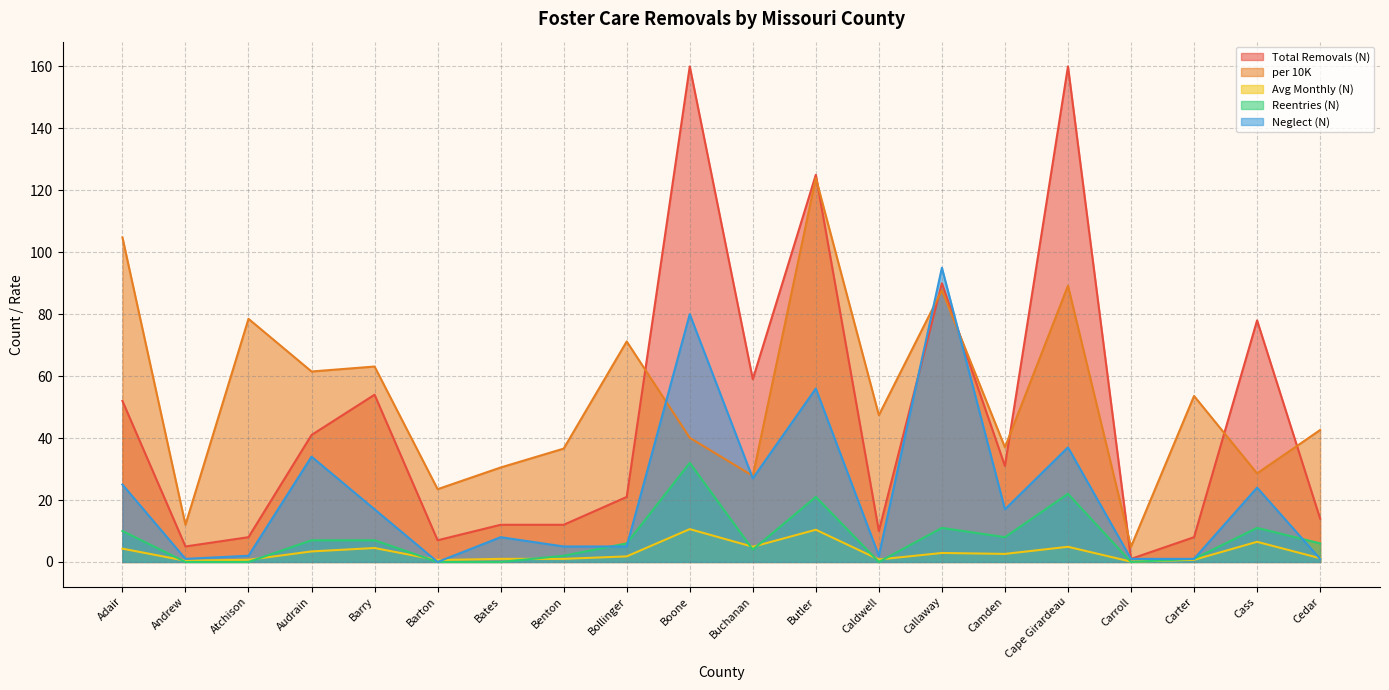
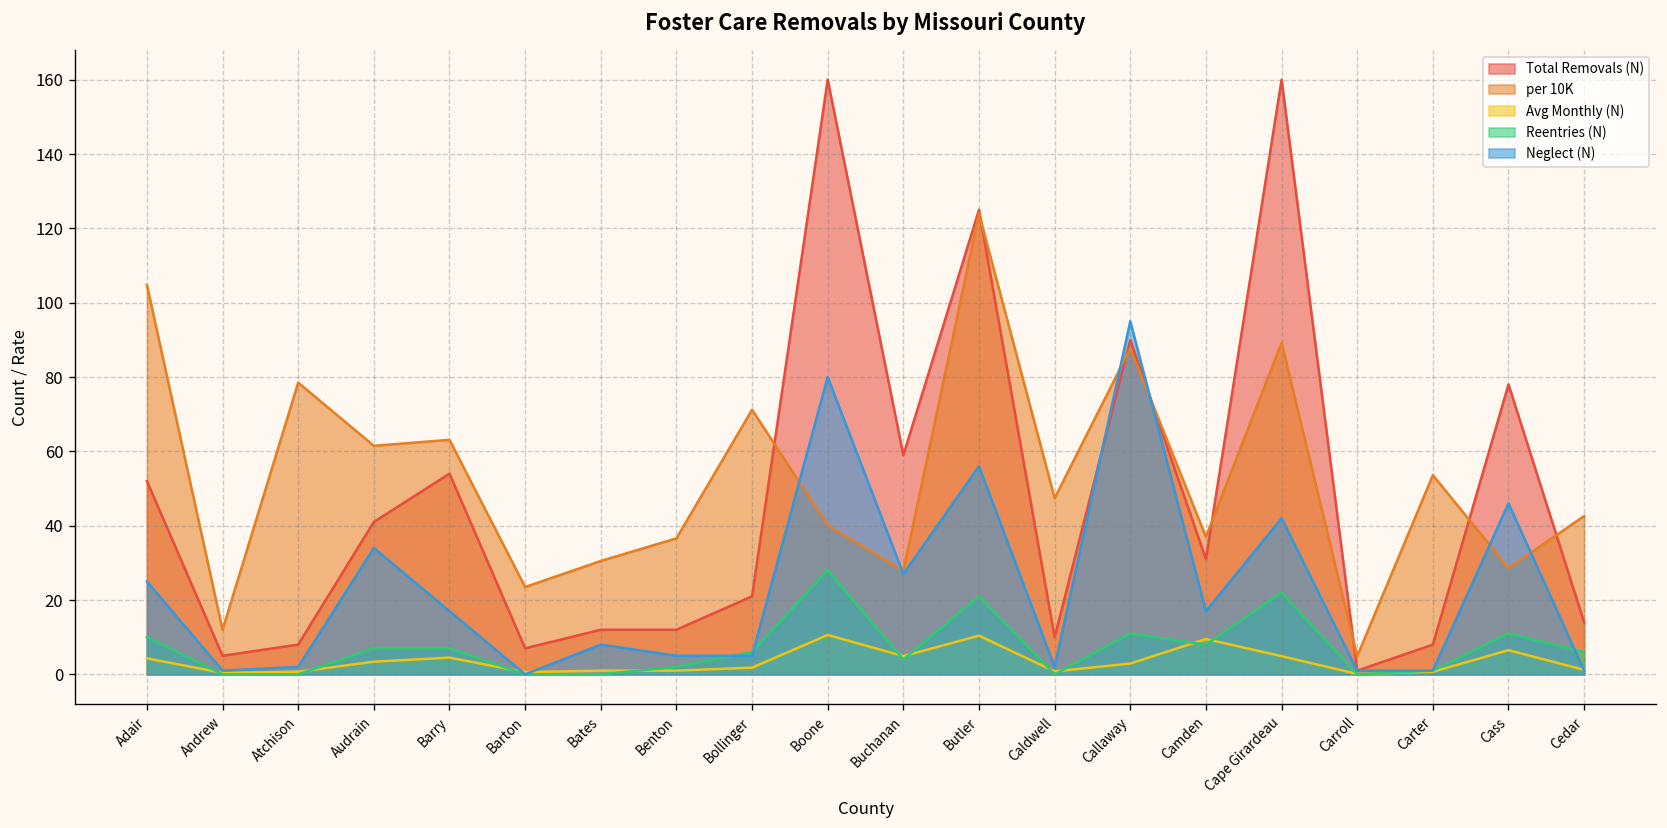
  {
    "Avg Monthly (N)": {
      "Adair": 4,
      "Audrain": 3,
      "Barry": 5,
      "Bates": 1,
      "Benton": 1,
      "Bollinger": 2,
      "Boone": 11,
      "Buchanan": 5,
      "Butler": 10,
      "Callaway": 3,
-     "Camden": 3,
+     "Camden": 10,
      "Cape Girardeau": 5,
      "Cass": 7
    },
    "Reentries (N)": {
      "Adair": 10,
      "Audrain": 7,
      "Barry": 7,
      "Bates": 0,
      "Benton": 2,
      "Bollinger": 6,
-     "Boone": 32,
+     "Boone": 28,
      "Buchanan": 4,
      "Butler": 21,
      "Callaway": 11,
      "Camden": 8,
      "Cape Girardeau": 22,
      "Cass": 11,
      "Cedar": 6
    },
    "Neglect (N)": {
      "Adair": 25,
      "Atchison": 2,
      "Audrain": 34,
      "Barry": 17,
      "Bates": 8,
      "Benton": 5,
      "Bollinger": 5,
      "Boone": 80,
      "Butler": 56,
      "Caldwell": 2,
      "Callaway": 95,
      "Camden": 17,
-     "Cape Girardeau": 37,
-     "Cass": 24
+     "Cape Girardeau": 42,
+     "Cass": 46
    }
  }
